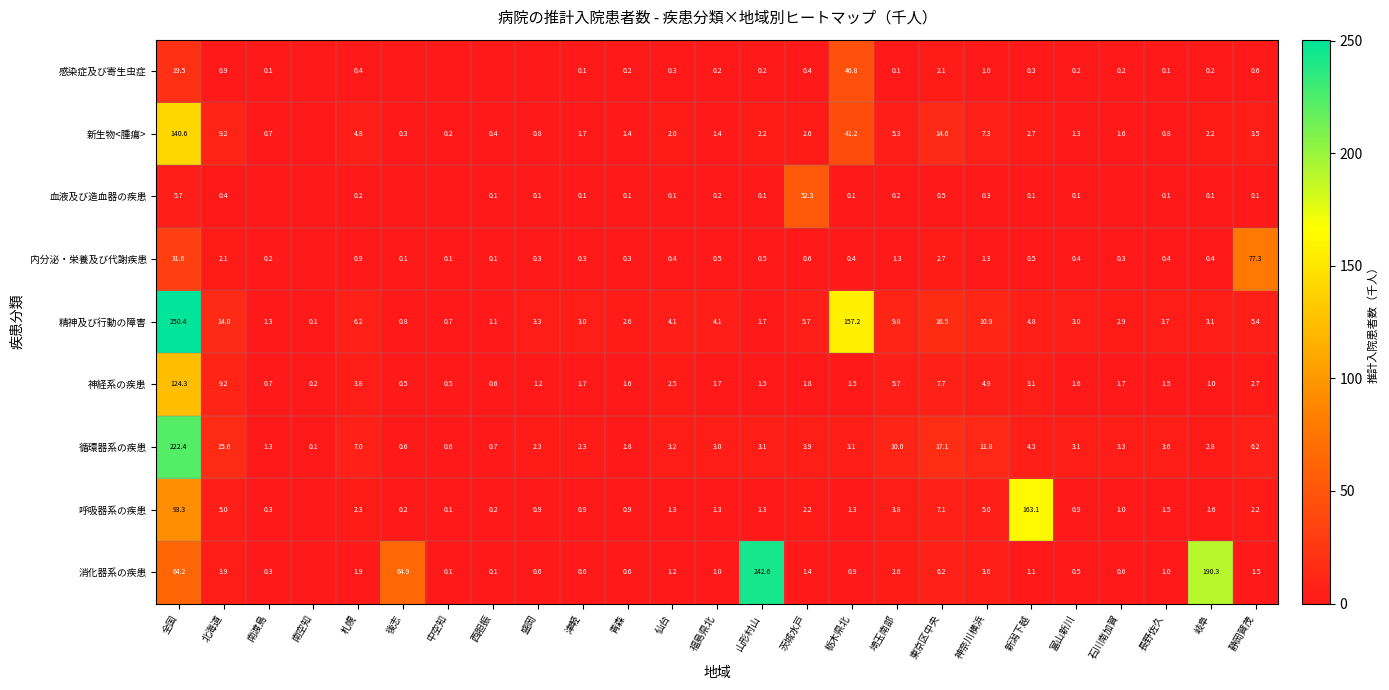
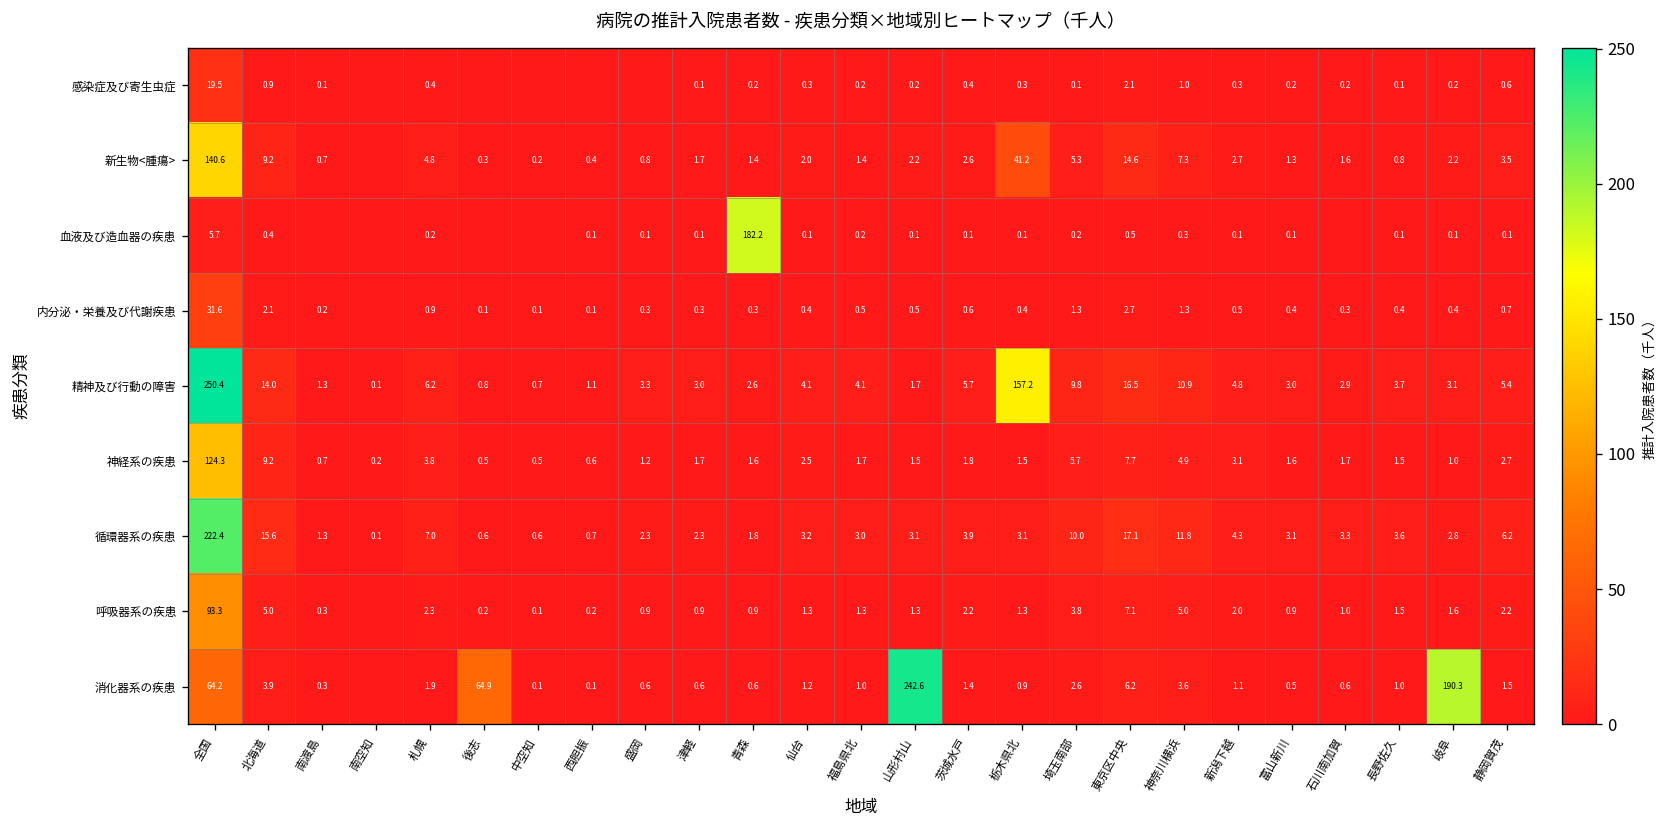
  {
    "感染症及び寄生虫症": {
      "全国": 19.5,
      "北海道": 0.9,
      "南渡島": 0.1,
      "札幌": 0.4,
      "津軽": 0.1,
      "青森": 0.2,
      "仙台": 0.3,
      "福島県北": 0.2,
      "山形村山": 0.2,
      "茨城水戸": 0.4,
-     "栃木県北": 46.8,
+     "栃木県北": 0.3,
      "埼玉南部": 0.1,
      "東京区中央": 2.1,
      "神奈川横浜": 1.0,
      "新潟下越": 0.3,
      "富山新川": 0.2,
      "石川南加賀": 0.2,
      "長野佐久": 0.1,
      "岐阜": 0.2,
      "静岡賀茂": 0.6
    },
    "血液及び造血器の疾患": {
      "全国": 5.7,
      "北海道": 0.4,
      "札幌": 0.2,
      "西胆振": 0.1,
      "盛岡": 0.1,
      "津軽": 0.1,
-     "青森": 0.1,
+     "青森": 182.2,
      "仙台": 0.1,
      "福島県北": 0.2,
      "山形村山": 0.1,
-     "茨城水戸": 52.3,
+     "茨城水戸": 0.1,
      "栃木県北": 0.1,
      "埼玉南部": 0.2,
      "東京区中央": 0.5,
      "神奈川横浜": 0.3,
      "新潟下越": 0.1,
      "富山新川": 0.1,
      "長野佐久": 0.1,
      "岐阜": 0.1,
      "静岡賀茂": 0.1
    },
    "内分泌・栄養及び代謝疾患": {
      "全国": 31.6,
      "北海道": 2.1,
      "南渡島": 0.2,
      "札幌": 0.9,
      "後志": 0.1,
      "中空知": 0.1,
      "西胆振": 0.1,
      "盛岡": 0.3,
      "津軽": 0.3,
      "青森": 0.3,
      "仙台": 0.4,
      "福島県北": 0.5,
      "山形村山": 0.5,
      "茨城水戸": 0.6,
      "栃木県北": 0.4,
      "埼玉南部": 1.3,
      "東京区中央": 2.7,
      "神奈川横浜": 1.3,
      "新潟下越": 0.5,
      "富山新川": 0.4,
      "石川南加賀": 0.3,
      "長野佐久": 0.4,
      "岐阜": 0.4,
-     "静岡賀茂": 77.3
+     "静岡賀茂": 0.7
    },
    "呼吸器系の疾患": {
      "全国": 93.3,
      "北海道": 5.0,
      "南渡島": 0.3,
      "札幌": 2.3,
      "後志": 0.2,
      "中空知": 0.1,
      "西胆振": 0.2,
      "盛岡": 0.9,
      "津軽": 0.9,
      "青森": 0.9,
      "仙台": 1.3,
      "福島県北": 1.3,
      "山形村山": 1.3,
      "茨城水戸": 2.2,
      "栃木県北": 1.3,
      "埼玉南部": 3.8,
      "東京区中央": 7.1,
      "神奈川横浜": 5.0,
-     "新潟下越": 163.1,
+     "新潟下越": 2.0,
      "富山新川": 0.9,
      "石川南加賀": 1.0,
      "長野佐久": 1.5,
      "岐阜": 1.6,
      "静岡賀茂": 2.2
    }
  }
